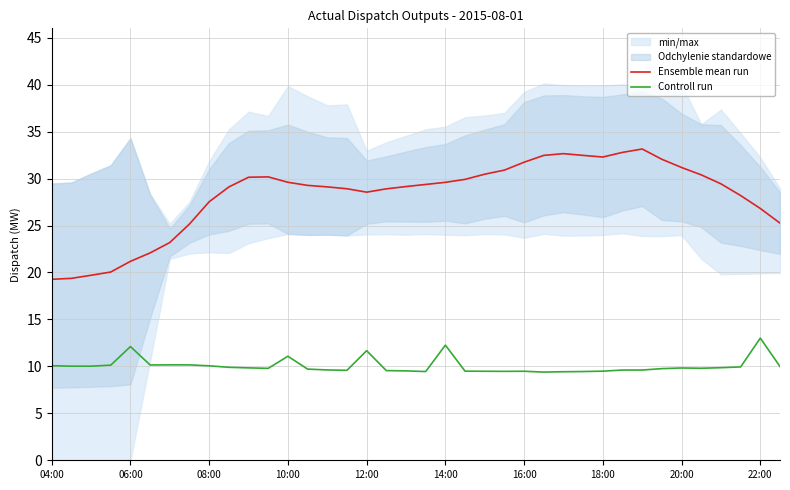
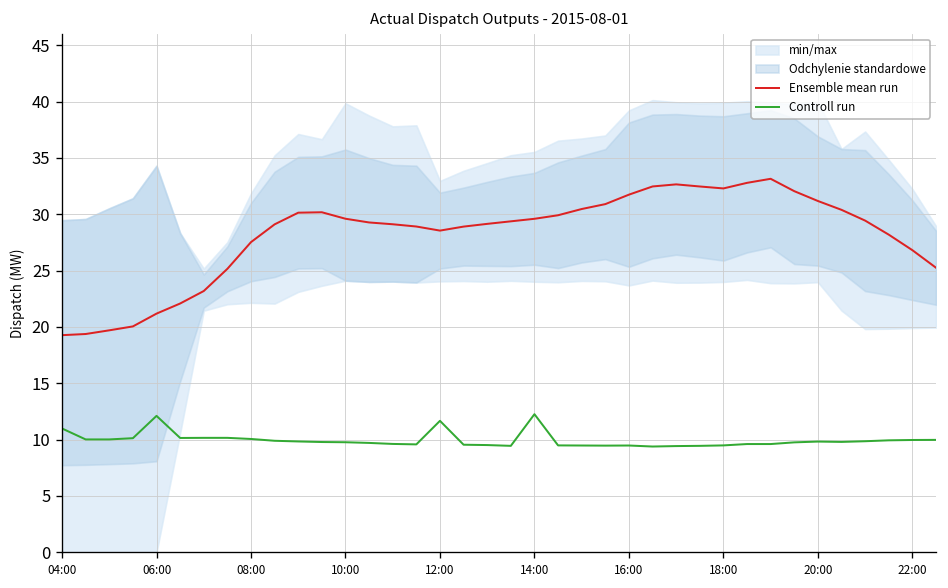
  {
    "Ensemble mean run": {
      "04:00": 19,
      "06:00": 21,
      "08:00": 28,
      "10:00": 30,
      "12:00": 29,
      "14:00": 30,
      "16:00": 32,
      "18:00": 32,
      "20:00": 31,
      "22:00": 27
    },
    "Controll run": {
-     "04:00": 10,
+     "04:00": 11,
      "06:00": 12,
      "08:00": 10,
-     "10:00": 11,
+     "10:00": 10,
      "12:00": 12,
      "14:00": 12,
      "16:00": 9,
      "18:00": 9,
      "20:00": 10,
-     "22:00": 13
+     "22:00": 10
    }
  }
